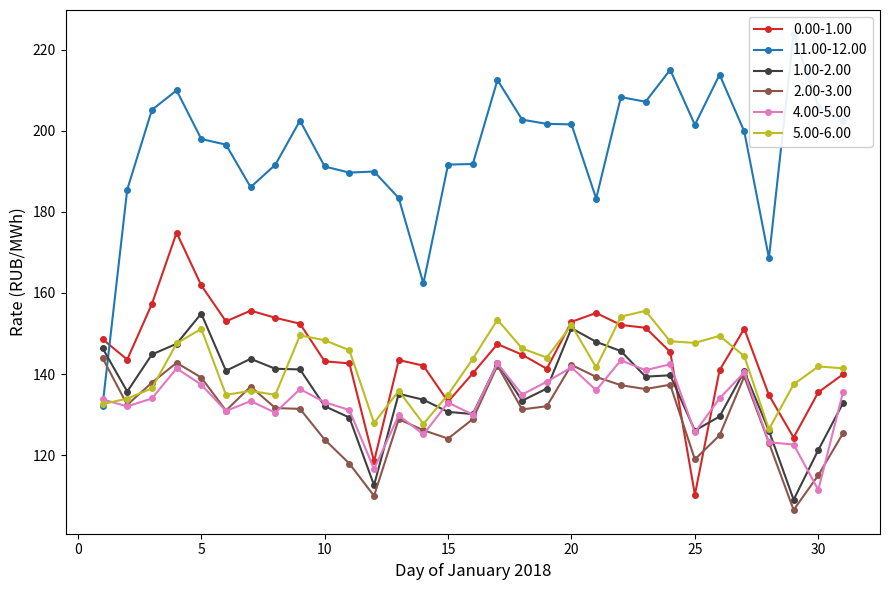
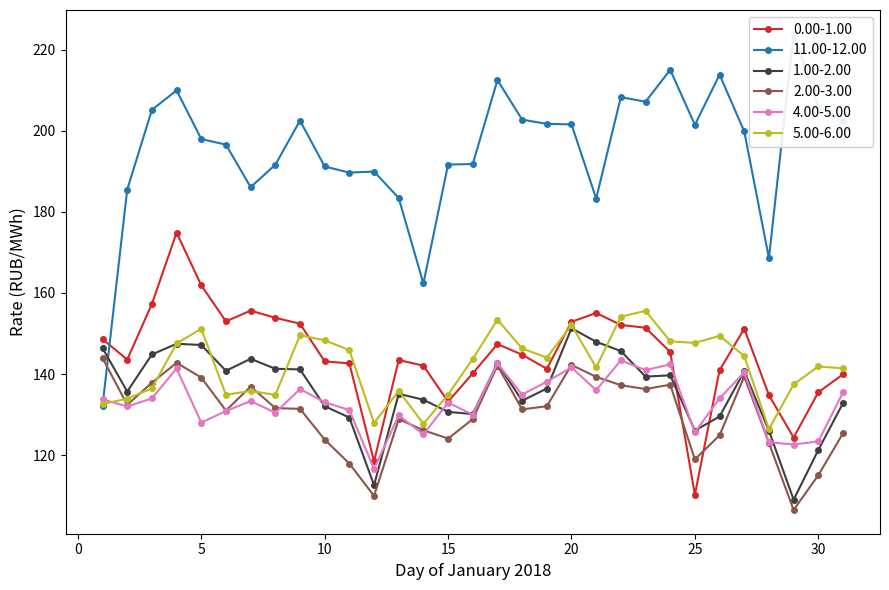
  {
    "0.00-1.00": {
      "5": 162,
      "10": 143,
      "20": 153,
      "25": 110,
      "30": 135
    },
    "11.00-12.00": {
      "5": 198,
      "10": 191,
      "15": 192,
      "20": 202,
      "25": 201
    },
    "1.00-2.00": {
-     "5": 155,
+     "5": 147,
      "10": 132,
      "15": 131,
      "20": 151,
      "30": 121
    },
    "2.00-3.00": {
      "5": 139,
      "10": 124,
      "15": 124,
      "25": 119,
      "30": 115
    },
    "4.00-5.00": {
-     "5": 137,
+     "5": 128,
      "10": 133,
-     "30": 111
+     "30": 123
    },
    "5.00-6.00": {
      "5": 151,
      "10": 148,
      "15": 135,
      "20": 152,
      "25": 148,
      "30": 142
    }
  }
